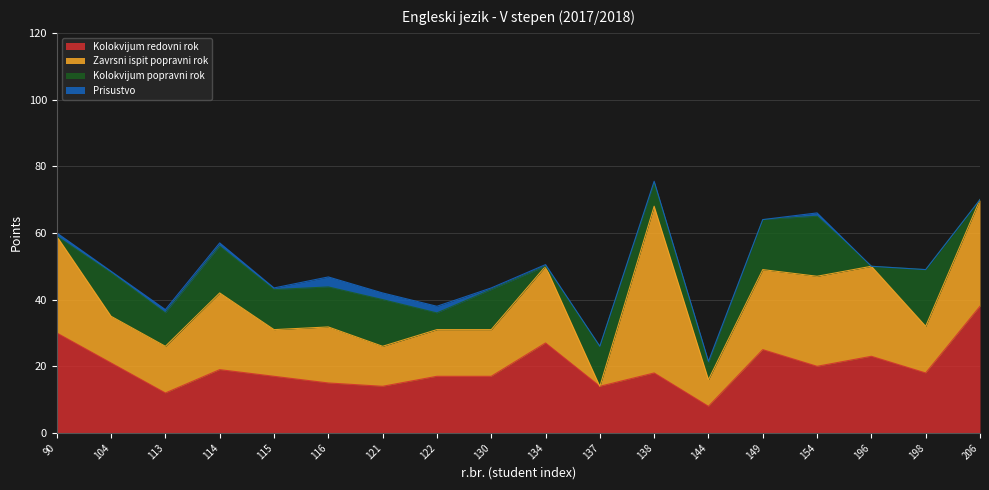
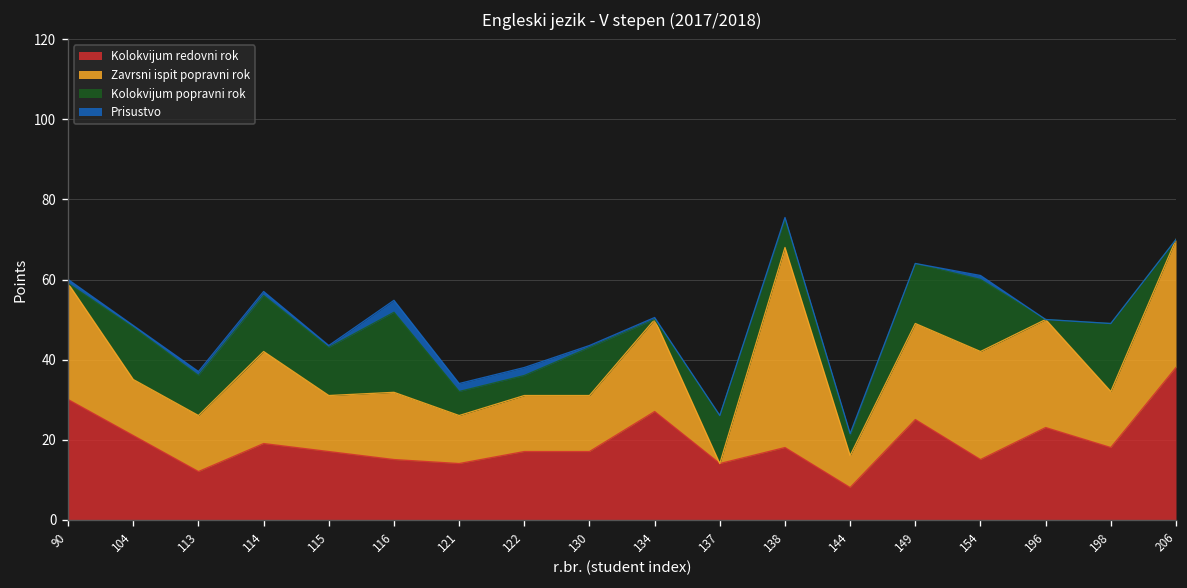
  {
    "Kolokvijum redovni rok": {
      "90": 30,
      "104": 21,
      "113": 12,
      "114": 19,
      "115": 17,
      "116": 15,
      "121": 14,
      "122": 17,
      "130": 17,
      "134": 27,
      "138": 18,
      "144": 8,
      "149": 25,
-     "154": 20,
+     "154": 15,
      "196": 23,
      "198": 18,
      "206": 38
    },
    "Zavrsni ispit popravni rok": {
      "104": 14,
      "113": 14,
      "114": 23,
      "115": 14,
      "116": 17,
      "121": 12,
      "122": 14,
      "130": 14,
      "138": 50,
      "144": 8,
      "149": 24,
      "154": 27,
      "198": 14
    },
    "Kolokvijum popravni rok": {
      "113": 10,
      "114": 14,
-     "116": 12,
-     "121": 14,
+     "116": 20,
+     "121": 6,
      "122": 5,
      "154": 18
    },
    "Prisustvo": {
      "90": 1,
      "113": 1,
      "114": 1,
      "116": 3,
      "121": 2,
      "122": 2,
      "154": 1
    }
  }
